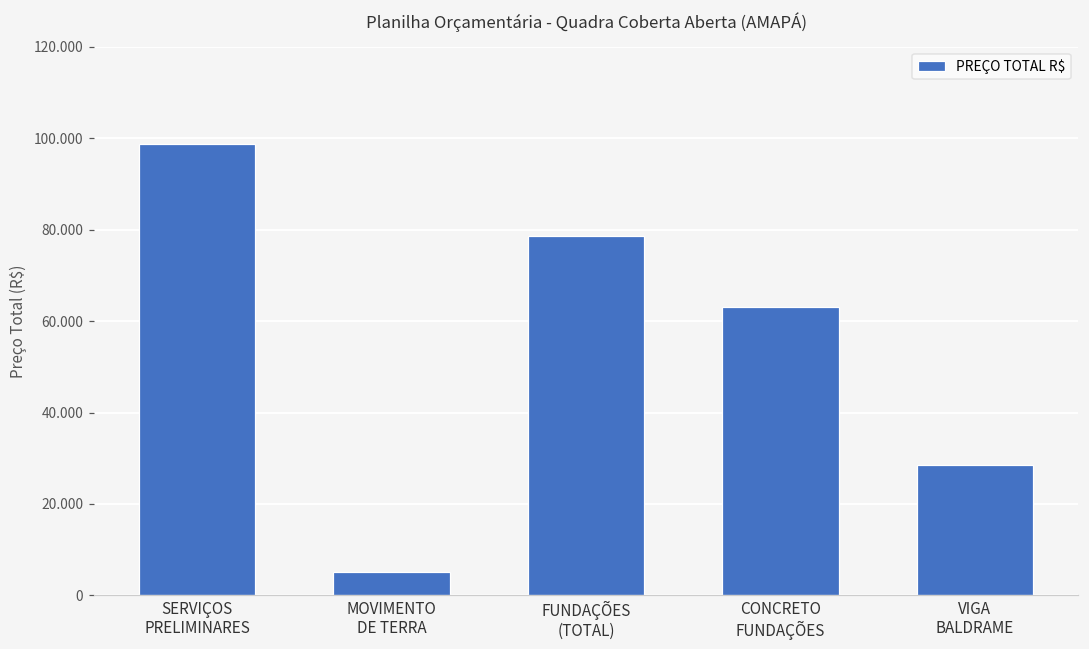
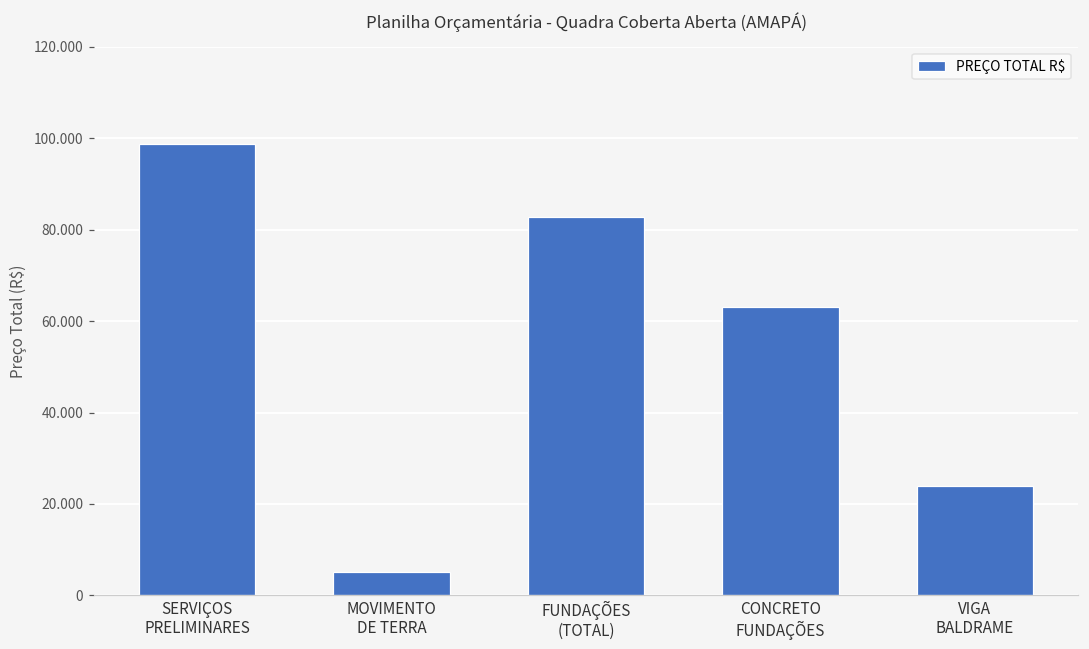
  {
    "SERVIÇOS PRELIMINARES": 99,
    "MOVIMENTO DE TERRA": 5,
-   "FUNDAÇÕES (TOTAL)": 79,
+   "FUNDAÇÕES (TOTAL)": 83,
    "CONCRETO FUNDAÇÕES": 63,
-   "VIGA BALDRAME": 29
+   "VIGA BALDRAME": 24
  }
